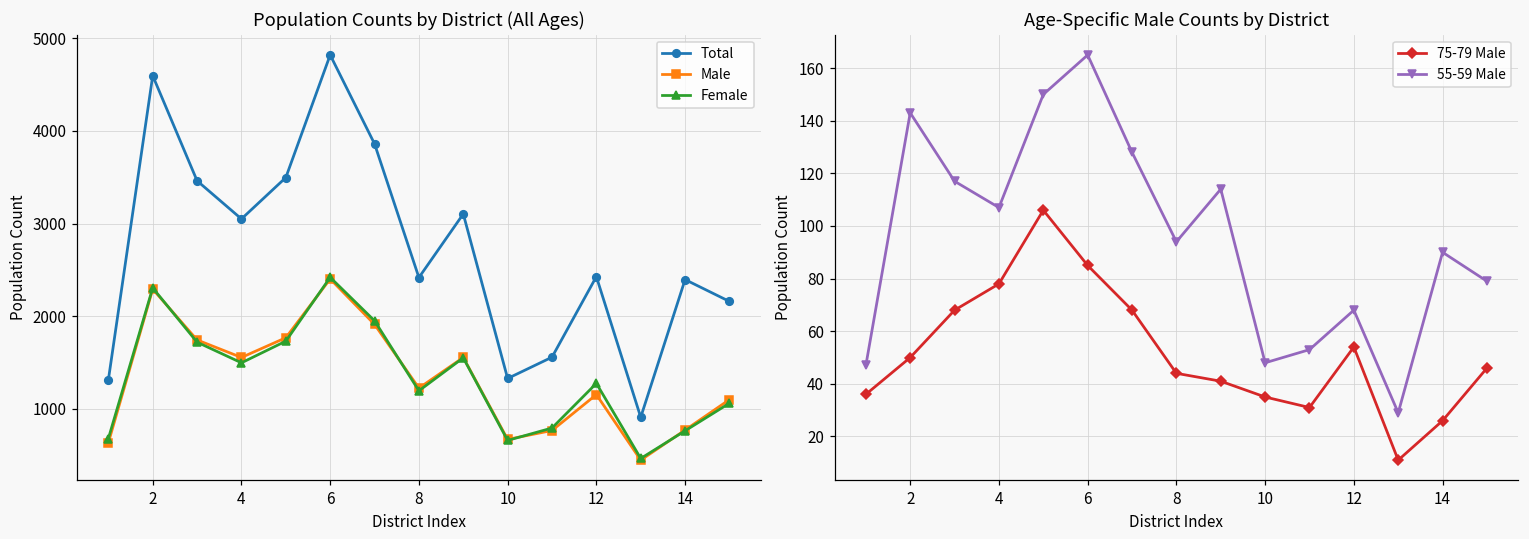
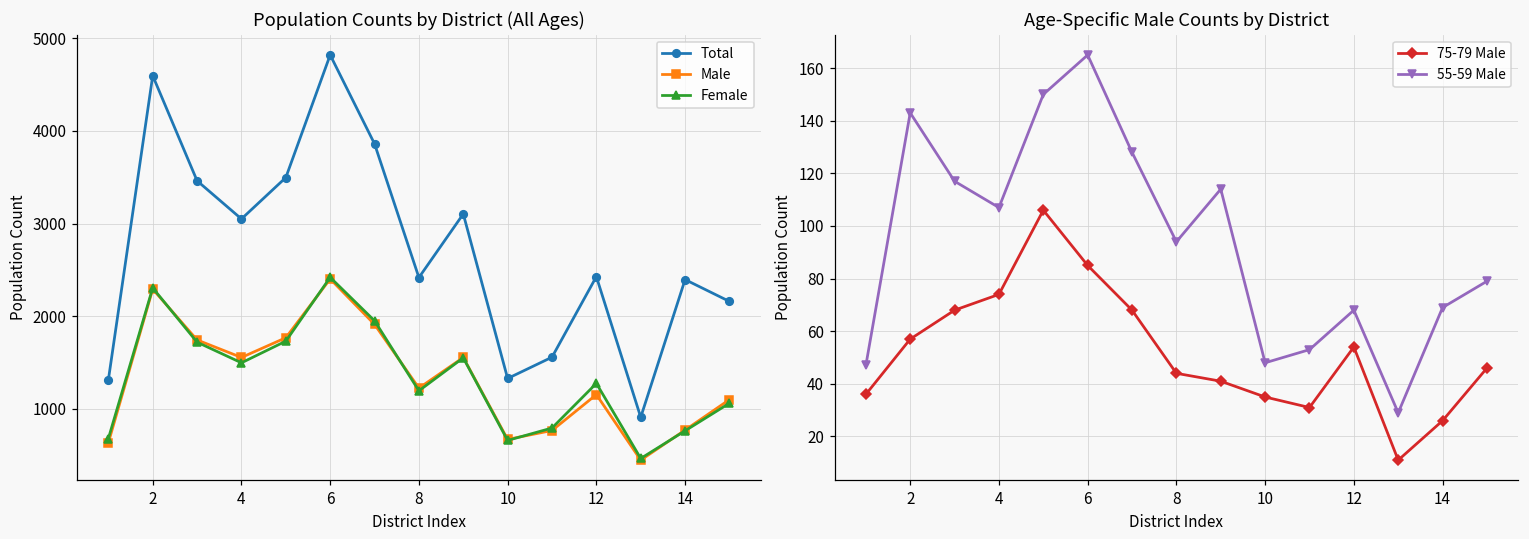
  {
    "Population Counts by District (All Ages)": {
      "Total": {
        "2": 4600,
        "4": 3100,
        "6": 4800,
        "8": 2400,
        "10": 1300,
        "12": 2400,
        "14": 2400
      },
      "Male": {
        "4": 1600,
        "12": 1200
      },
      "Female": {
        "4": 1500,
        "12": 1300
      }
    },
    "Age-Specific Male Counts by District": {
      "75-79 Male": {
-       "2": 50,
-       "4": 78,
+       "2": 57,
+       "4": 74,
        "6": 85,
        "8": 44,
        "10": 35,
        "12": 54,
        "14": 26
      },
      "55-59 Male": {
        "2": 143,
        "4": 107,
        "6": 165,
        "8": 94,
        "10": 48,
        "12": 68,
-       "14": 90
+       "14": 69
      }
    }
  }
